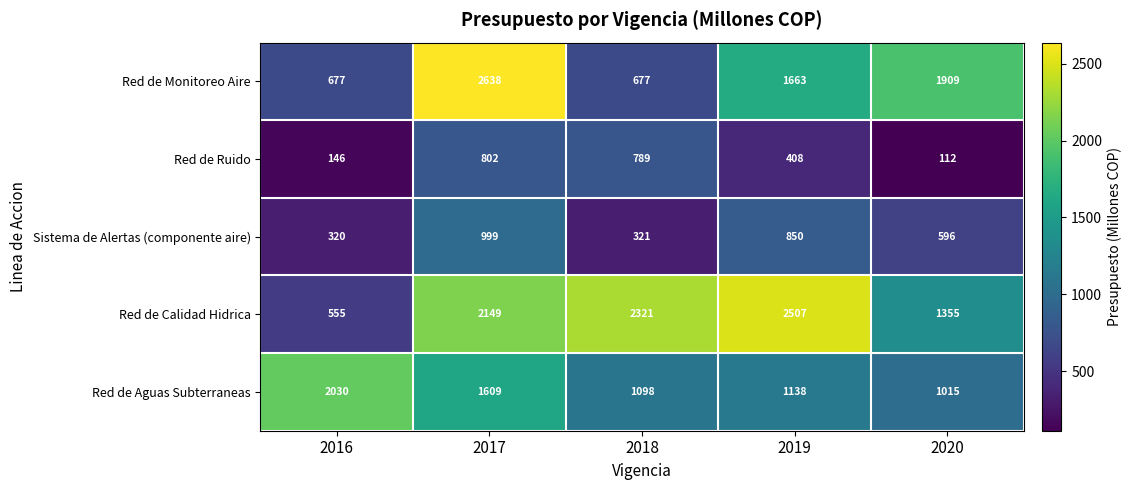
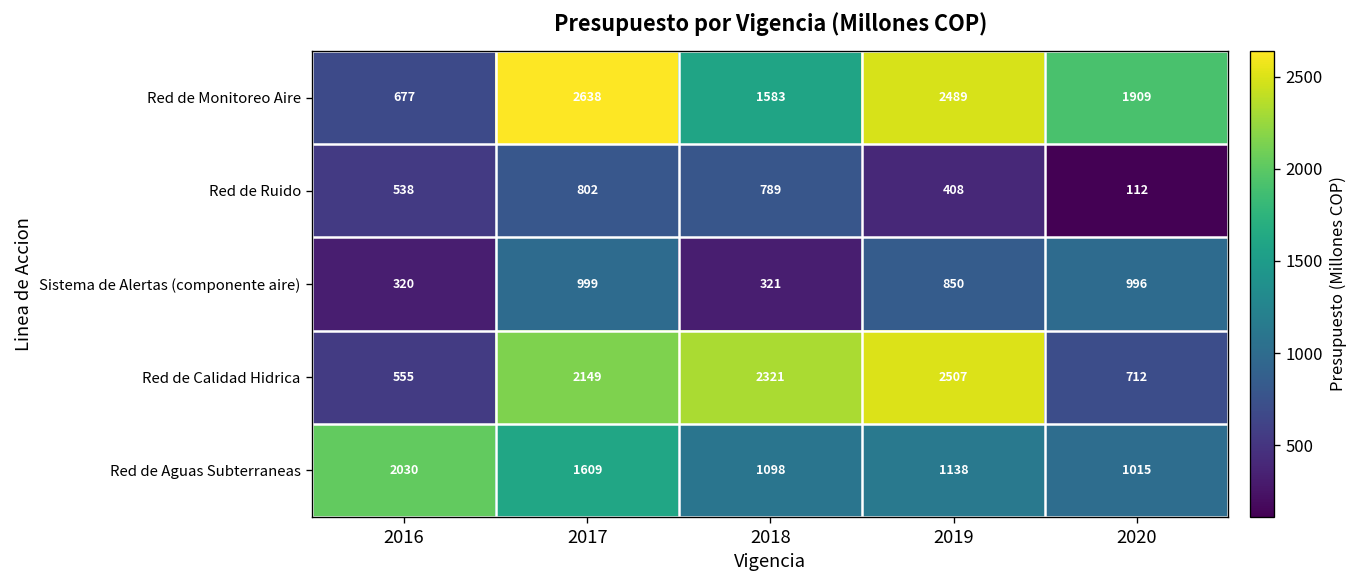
  {
    "Red de Monitoreo Aire": {
      "2016": 677,
      "2017": 2638,
-     "2018": 677,
-     "2019": 1663,
+     "2018": 1583,
+     "2019": 2489,
      "2020": 1909
    },
    "Red de Ruido": {
-     "2016": 146,
+     "2016": 538,
      "2017": 802,
      "2018": 789,
      "2019": 408,
      "2020": 112
    },
    "Sistema de Alertas (componente aire)": {
      "2016": 320,
      "2017": 999,
      "2018": 321,
      "2019": 850,
-     "2020": 596
+     "2020": 996
    },
    "Red de Calidad Hidrica": {
      "2016": 555,
      "2017": 2149,
      "2018": 2321,
      "2019": 2507,
-     "2020": 1355
+     "2020": 712
    },
    "Red de Aguas Subterraneas": {
      "2016": 2030,
      "2017": 1609,
      "2018": 1098,
      "2019": 1138,
      "2020": 1015
    }
  }
